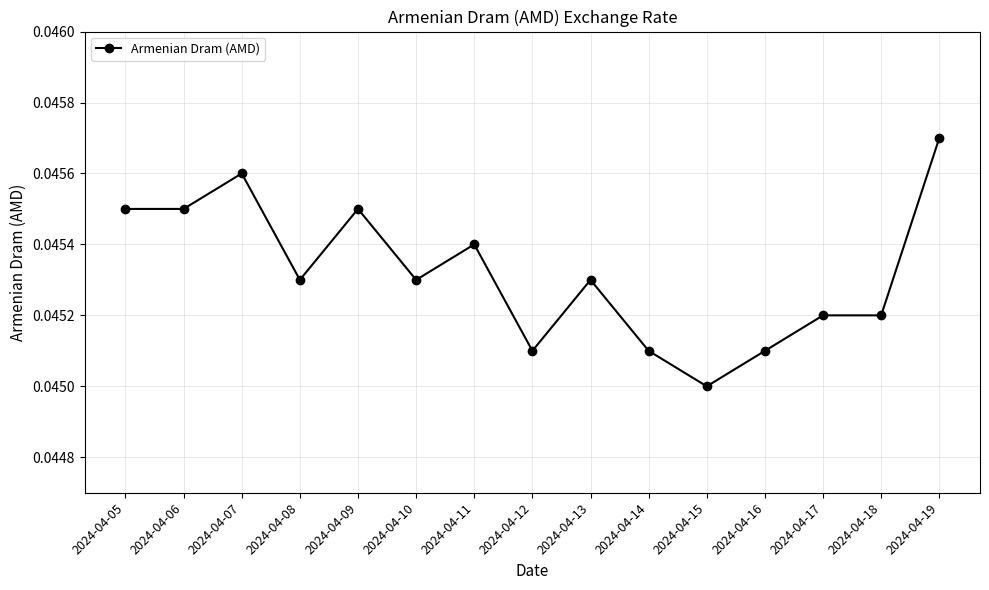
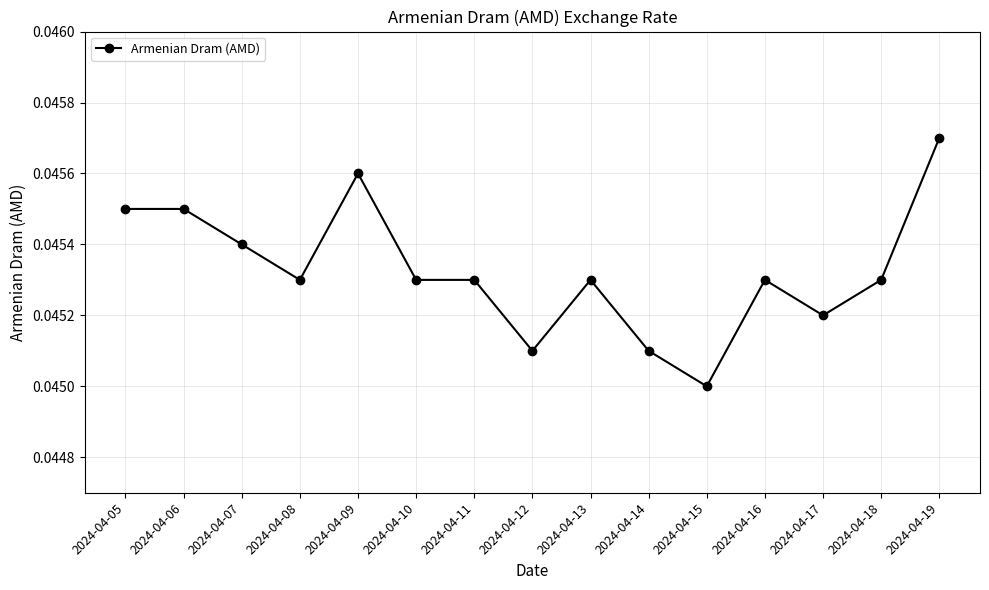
  {
    "2024-04-05": 0.0455,
    "2024-04-06": 0.0455,
-   "2024-04-07": 0.0456,
+   "2024-04-07": 0.0454,
    "2024-04-08": 0.0453,
-   "2024-04-09": 0.0455,
+   "2024-04-09": 0.0456,
    "2024-04-10": 0.0453,
-   "2024-04-11": 0.0454,
+   "2024-04-11": 0.0453,
    "2024-04-12": 0.0451,
    "2024-04-13": 0.0453,
    "2024-04-14": 0.0451,
    "2024-04-15": 0.0450,
-   "2024-04-16": 0.0451,
+   "2024-04-16": 0.0453,
    "2024-04-17": 0.0452,
-   "2024-04-18": 0.0452,
+   "2024-04-18": 0.0453,
    "2024-04-19": 0.0457
  }
